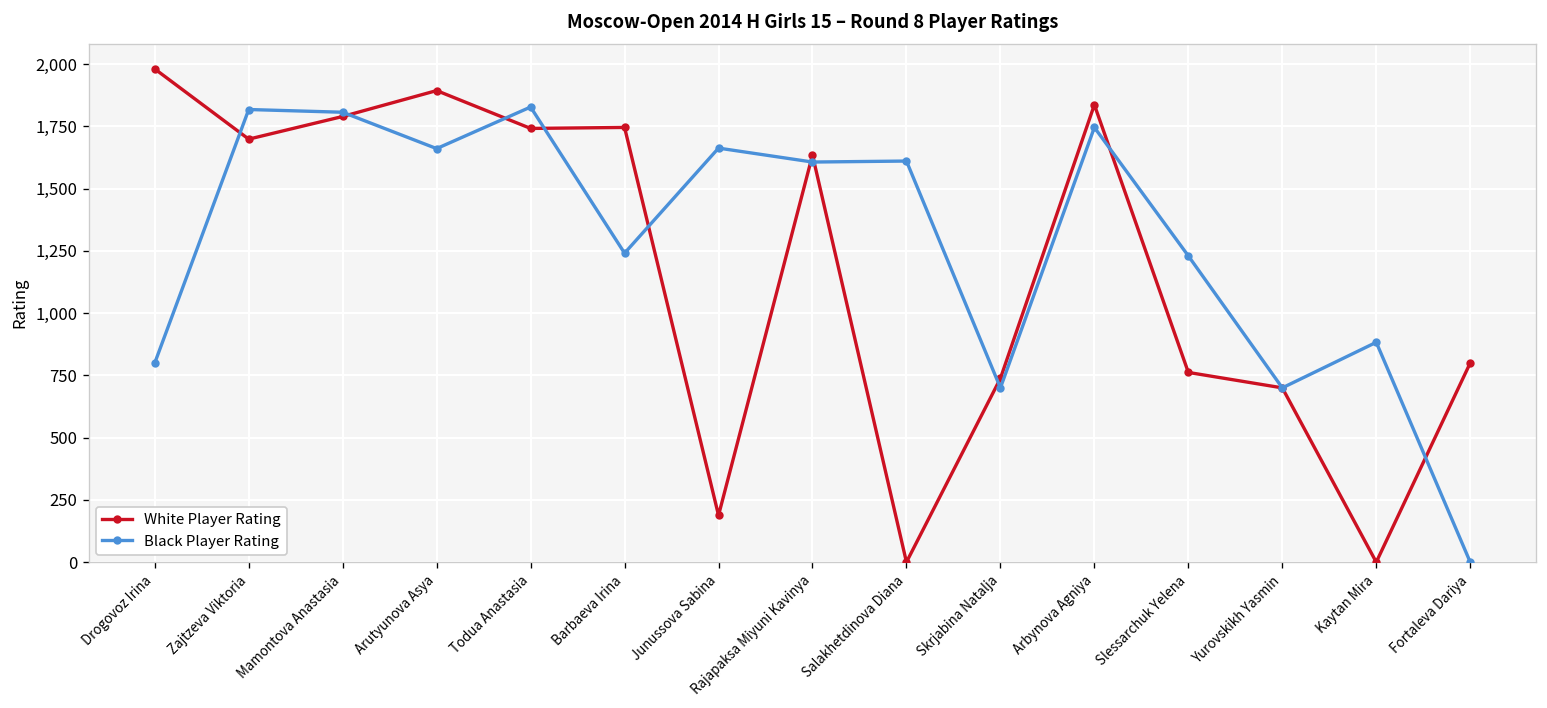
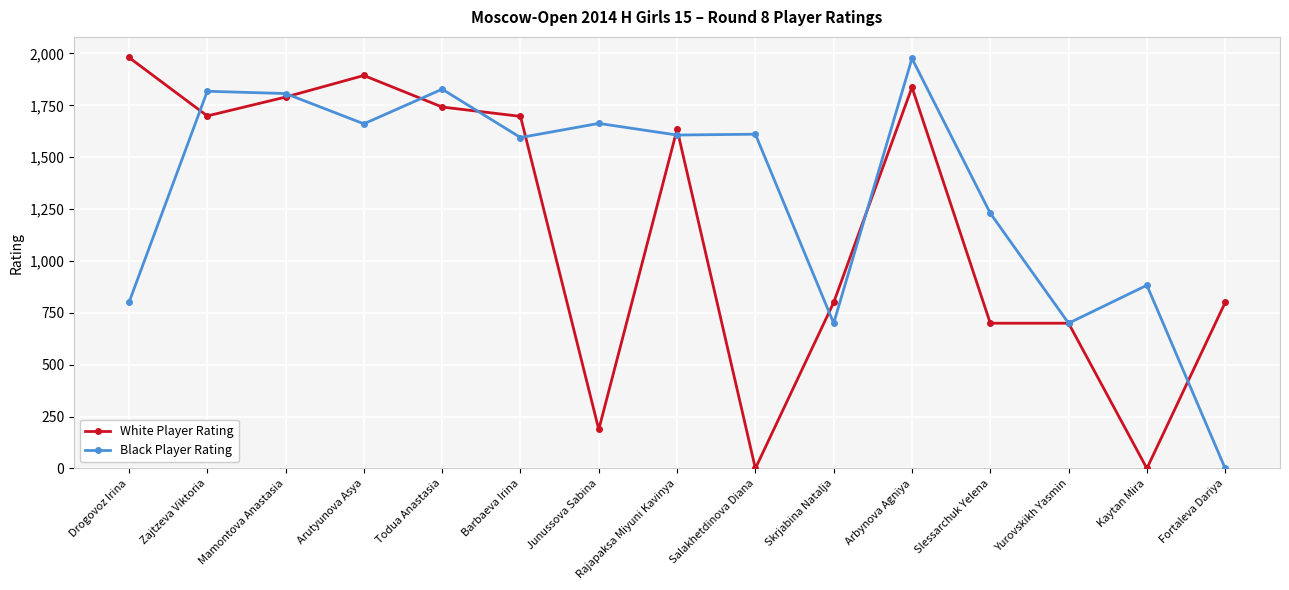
  {
    "White Player Rating": {
      "Drogovoz Irina": "1,980",
      "Zajtzeva Viktoria": "1,700",
      "Mamontova Anastasia": "1,790",
      "Arutyunova Asya": "1,890",
      "Todua Anastasia": "1,740",
-     "Barbaeva Irina": "1,750",
+     "Barbaeva Irina": "1,700",
      "Junussova Sabina": "190",
      "Rajapaksa Miyuni Kavinya": "1,640",
      "Salakhetdinova Diana": "0",
-     "Skrjabina Natalja": "740",
+     "Skrjabina Natalja": "800",
      "Arbynova Agniya": "1,840",
-     "Slessarchuk Yelena": "760",
+     "Slessarchuk Yelena": "700",
      "Kaytan Mira": "0",
      "Fortaleva Dariya": "800"
    },
    "Black Player Rating": {
      "Drogovoz Irina": "800",
      "Zajtzeva Viktoria": "1,820",
      "Mamontova Anastasia": "1,810",
      "Arutyunova Asya": "1,660",
      "Todua Anastasia": "1,830",
-     "Barbaeva Irina": "1,240",
+     "Barbaeva Irina": "1,600",
      "Junussova Sabina": "1,660",
      "Rajapaksa Miyuni Kavinya": "1,610",
      "Salakhetdinova Diana": "1,610",
      "Skrjabina Natalja": "700",
-     "Arbynova Agniya": "1,750",
+     "Arbynova Agniya": "1,980",
      "Slessarchuk Yelena": "1,230",
      "Kaytan Mira": "880",
      "Fortaleva Dariya": "0"
    }
  }
